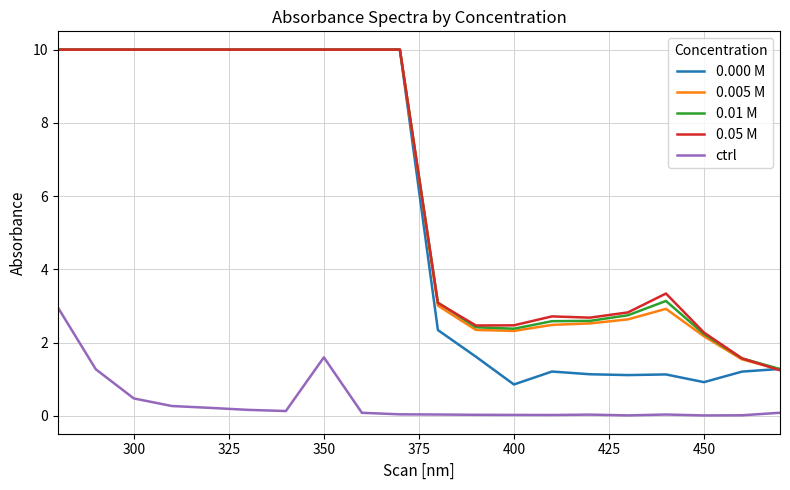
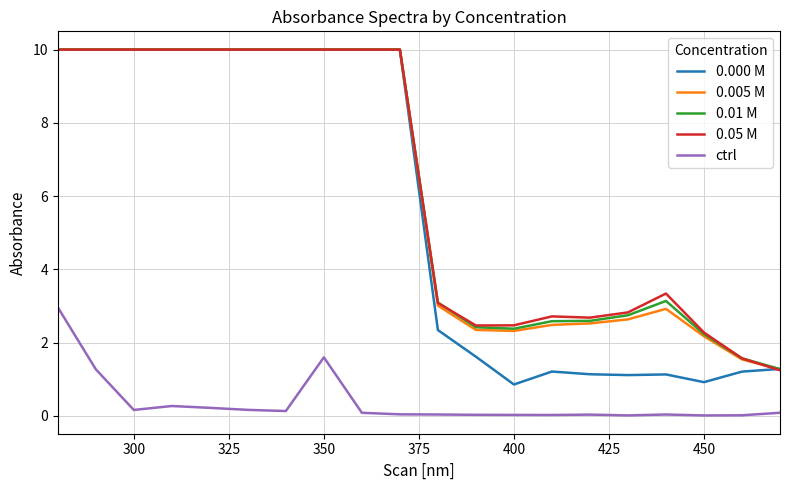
  {
    "0.000 M": {
      "400": 0.9,
      "450": 0.9
    },
    "0.05 M": {
      "400": 2.5
    },
    "ctrl": {
-     "300": 0.5,
+     "300": 0.2,
      "350": 1.6,
      "400": 0.0,
      "450": 0.0
    }
  }
